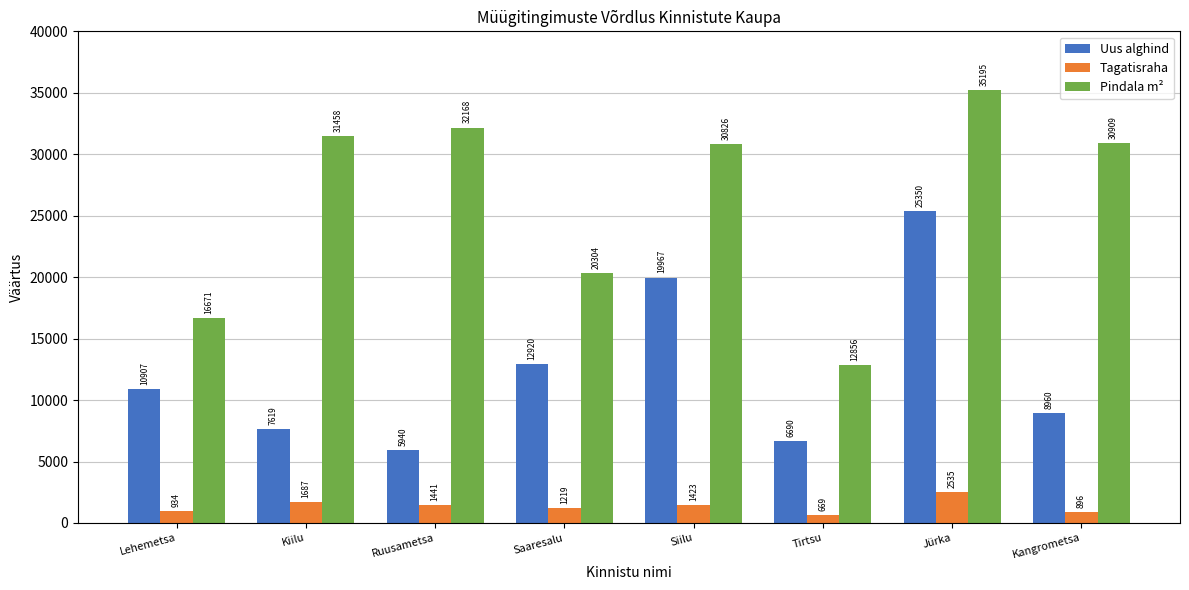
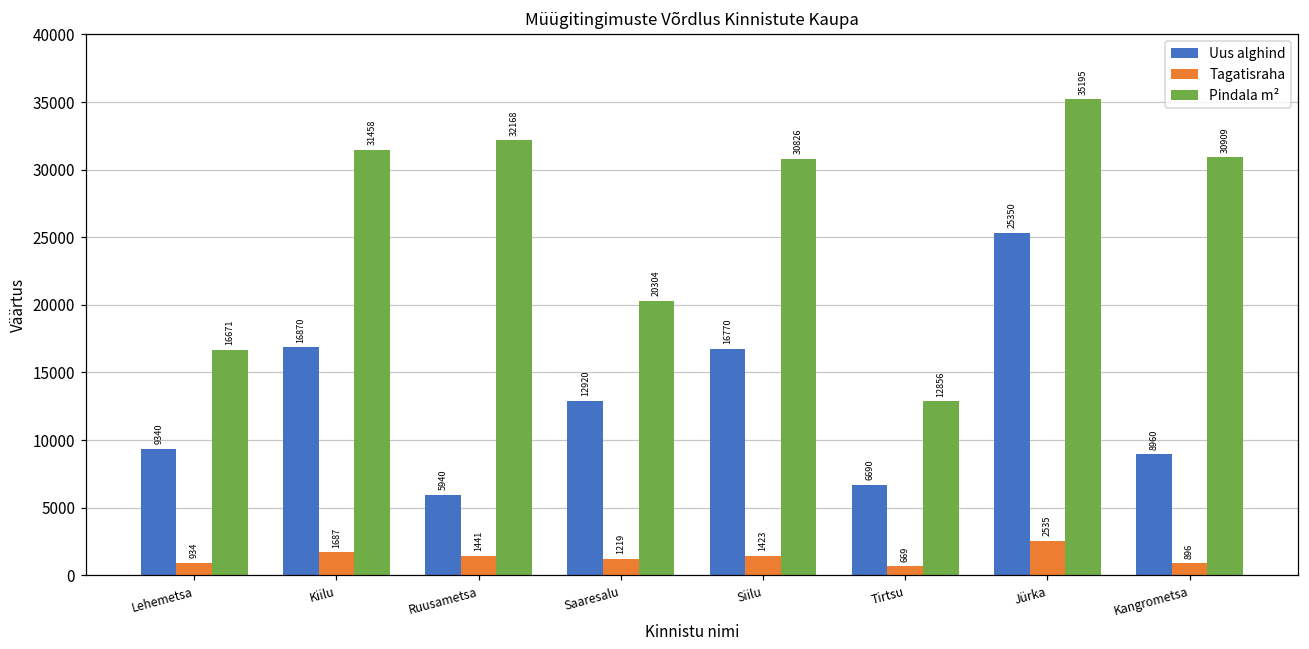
  {
    "Uus alghind": {
-     "Lehemetsa": 10907,
-     "Kiilu": 7619,
+     "Lehemetsa": 9340,
+     "Kiilu": 16870,
      "Ruusametsa": 5940,
      "Saaresalu": 12920,
-     "Siilu": 19967,
+     "Siilu": 16770,
      "Tirtsu": 6690,
      "Jürka": 25350,
      "Kangrometsa": 8960
    },
    "Tagatisraha": {
      "Lehemetsa": 934,
      "Kiilu": 1687,
      "Ruusametsa": 1441,
      "Saaresalu": 1219,
      "Siilu": 1423,
      "Tirtsu": 669,
      "Jürka": 2535,
      "Kangrometsa": 896
    },
    "Pindala m²": {
      "Lehemetsa": 16671,
      "Kiilu": 31458,
      "Ruusametsa": 32168,
      "Saaresalu": 20304,
      "Siilu": 30826,
      "Tirtsu": 12856,
      "Jürka": 35195,
      "Kangrometsa": 30909
    }
  }
